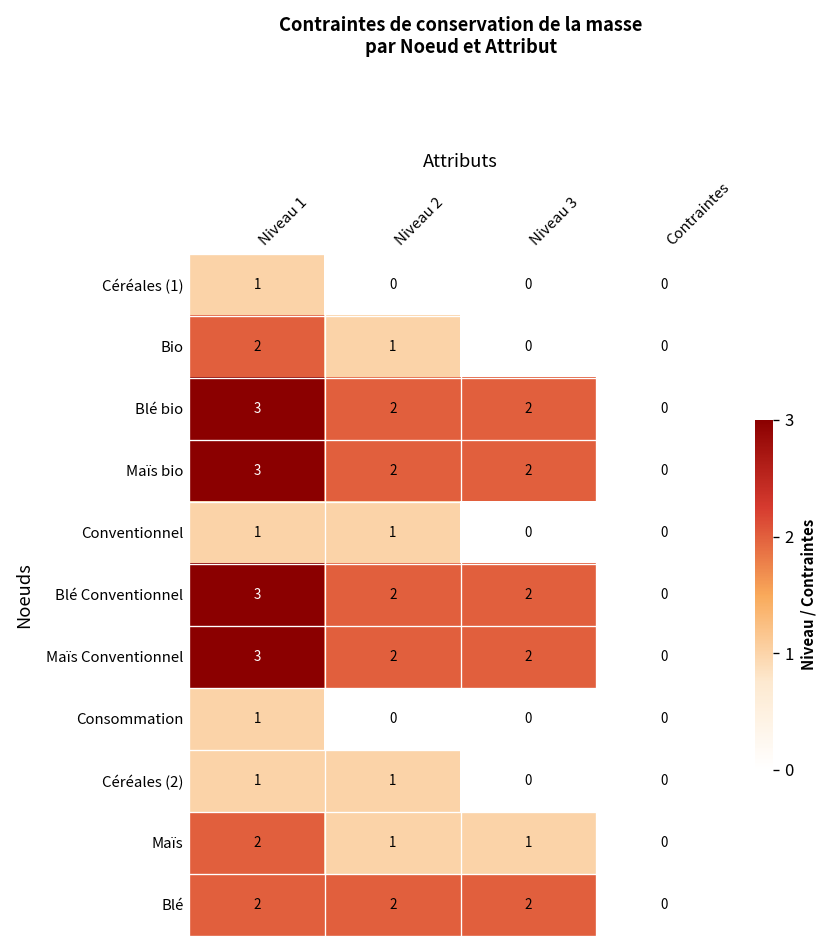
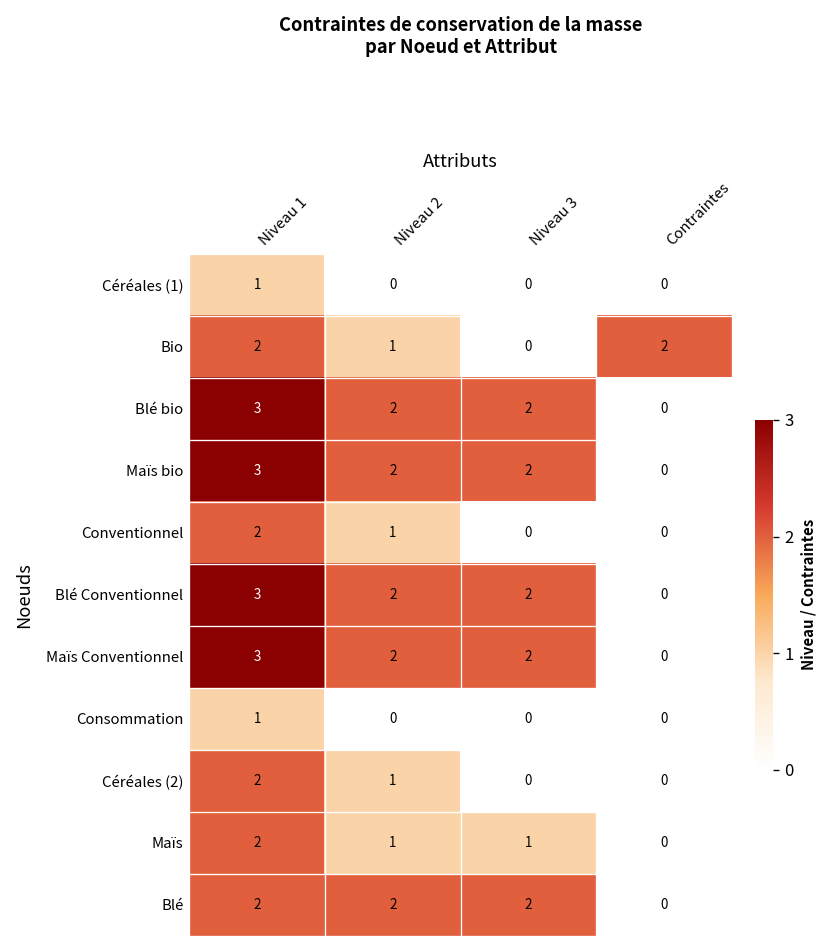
  {
    "Céréales (1)": {
      "Niveau 1": 1,
      "Niveau 2": 0,
      "Niveau 3": 0,
      "Contraintes": 0
    },
    "Bio": {
      "Niveau 1": 2,
      "Niveau 2": 1,
      "Niveau 3": 0,
-     "Contraintes": 0
+     "Contraintes": 2
    },
    "Blé bio": {
      "Niveau 1": 3,
      "Niveau 2": 2,
      "Niveau 3": 2,
      "Contraintes": 0
    },
    "Maïs bio": {
      "Niveau 1": 3,
      "Niveau 2": 2,
      "Niveau 3": 2,
      "Contraintes": 0
    },
    "Conventionnel": {
-     "Niveau 1": 1,
+     "Niveau 1": 2,
      "Niveau 2": 1,
      "Niveau 3": 0,
      "Contraintes": 0
    },
    "Blé Conventionnel": {
      "Niveau 1": 3,
      "Niveau 2": 2,
      "Niveau 3": 2,
      "Contraintes": 0
    },
    "Maïs Conventionnel": {
      "Niveau 1": 3,
      "Niveau 2": 2,
      "Niveau 3": 2,
      "Contraintes": 0
    },
    "Consommation": {
      "Niveau 1": 1,
      "Niveau 2": 0,
      "Niveau 3": 0,
      "Contraintes": 0
    },
    "Céréales (2)": {
-     "Niveau 1": 1,
+     "Niveau 1": 2,
      "Niveau 2": 1,
      "Niveau 3": 0,
      "Contraintes": 0
    },
    "Maïs": {
      "Niveau 1": 2,
      "Niveau 2": 1,
      "Niveau 3": 1,
      "Contraintes": 0
    },
    "Blé": {
      "Niveau 1": 2,
      "Niveau 2": 2,
      "Niveau 3": 2,
      "Contraintes": 0
    }
  }
